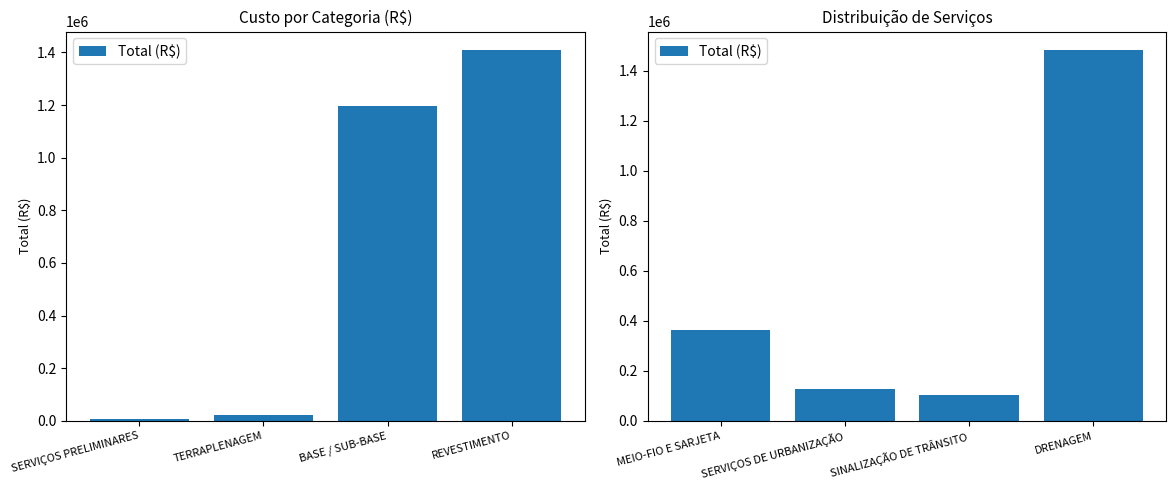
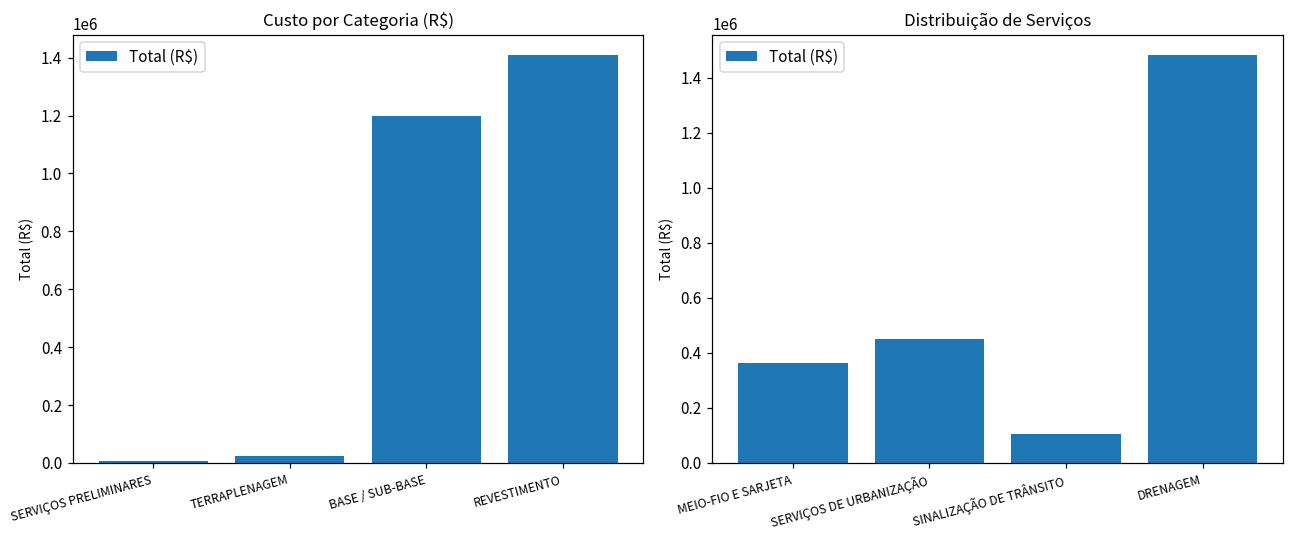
  {
    "Custo por Categoria (R$)": {
      "TERRAPLENAGEM": 20000,
      "BASE / SUB-BASE": 1200000,
      "REVESTIMENTO": 1410000
    },
    "Distribuição de Serviços": {
      "MEIO-FIO E SARJETA": 360000,
-     "SERVIÇOS DE URBANIZAÇÃO": 130000,
+     "SERVIÇOS DE URBANIZAÇÃO": 450000,
      "SINALIZAÇÃO DE TRÂNSITO": 100000,
      "DRENAGEM": 1480000
    }
  }
